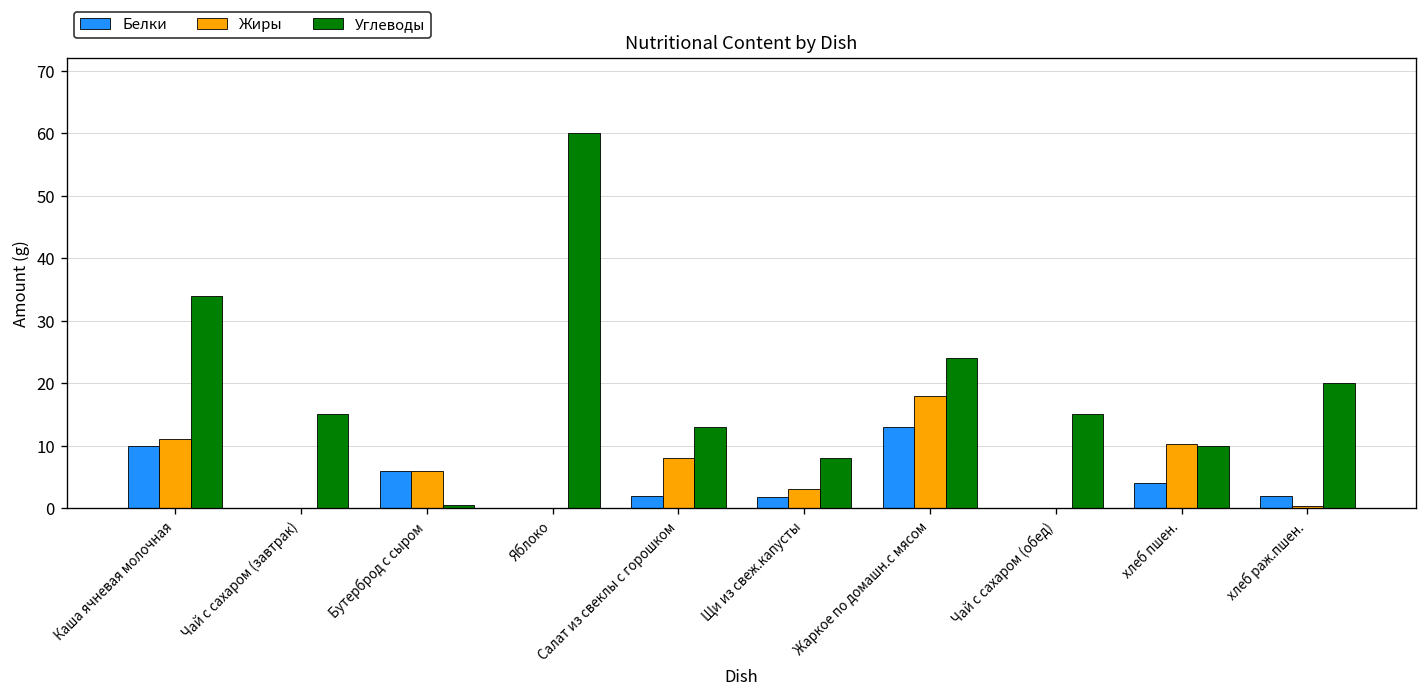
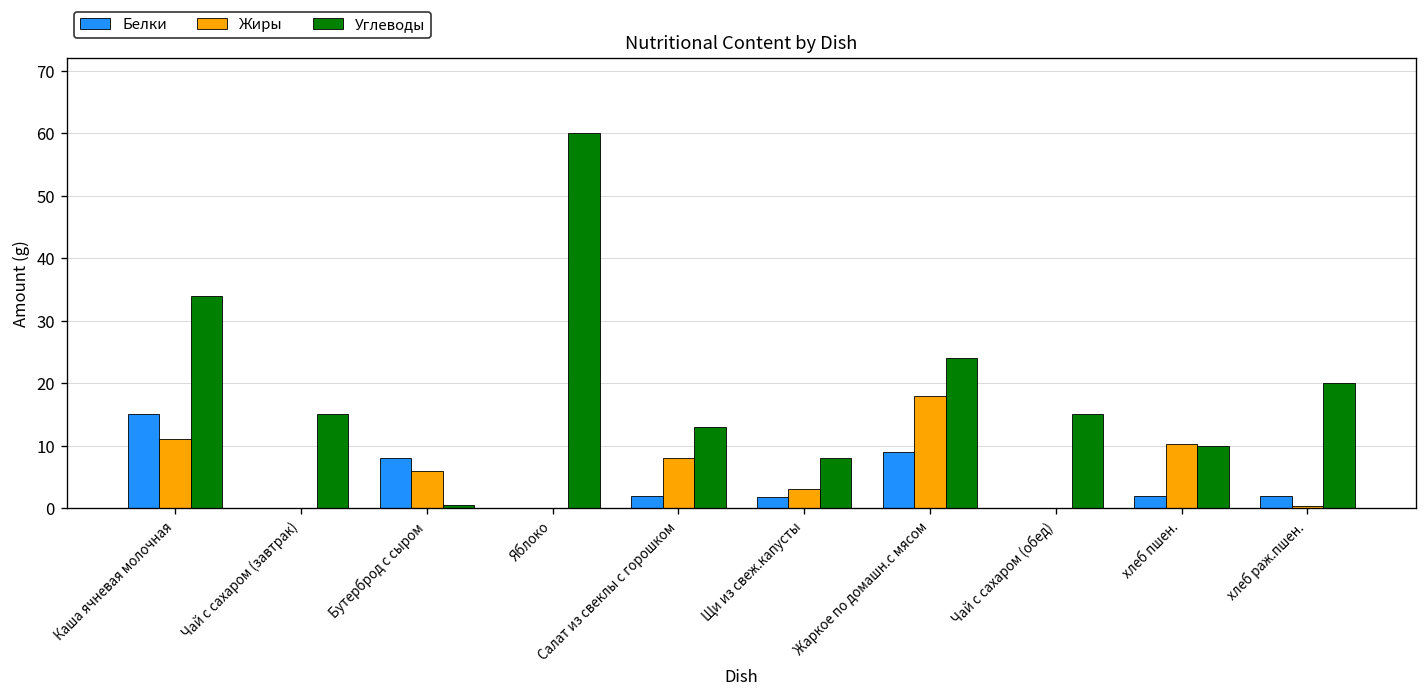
  {
    "Белки": {
-     "Каша ячневая молочная": 10,
+     "Каша ячневая молочная": 15,
      "Чай с сахаром (завтрак)": 0,
-     "Бутерброд с сыром": 6,
+     "Бутерброд с сыром": 8,
      "Яблоко": 0,
      "Салат из свеклы с горошком": 2,
      "Щи из свеж.капусты": 2,
-     "Жаркое по домашн.с мясом": 13,
+     "Жаркое по домашн.с мясом": 9,
      "Чай с сахаром (обед)": 0,
-     "хлеб пшен.": 4,
+     "хлеб пшен.": 2,
      "хлеб раж.пшен.": 2
    },
    "Жиры": {
      "Каша ячневая молочная": 11,
      "Чай с сахаром (завтрак)": 0,
      "Бутерброд с сыром": 6,
      "Яблоко": 0,
      "Салат из свеклы с горошком": 8,
      "Щи из свеж.капусты": 3,
      "Жаркое по домашн.с мясом": 18,
      "Чай с сахаром (обед)": 0,
      "хлеб пшен.": 10
    },
    "Углеводы": {
      "Каша ячневая молочная": 34,
      "Чай с сахаром (завтрак)": 15,
      "Яблоко": 60,
      "Салат из свеклы с горошком": 13,
      "Щи из свеж.капусты": 8,
      "Жаркое по домашн.с мясом": 24,
      "Чай с сахаром (обед)": 15,
      "хлеб пшен.": 10,
      "хлеб раж.пшен.": 20
    }
  }
